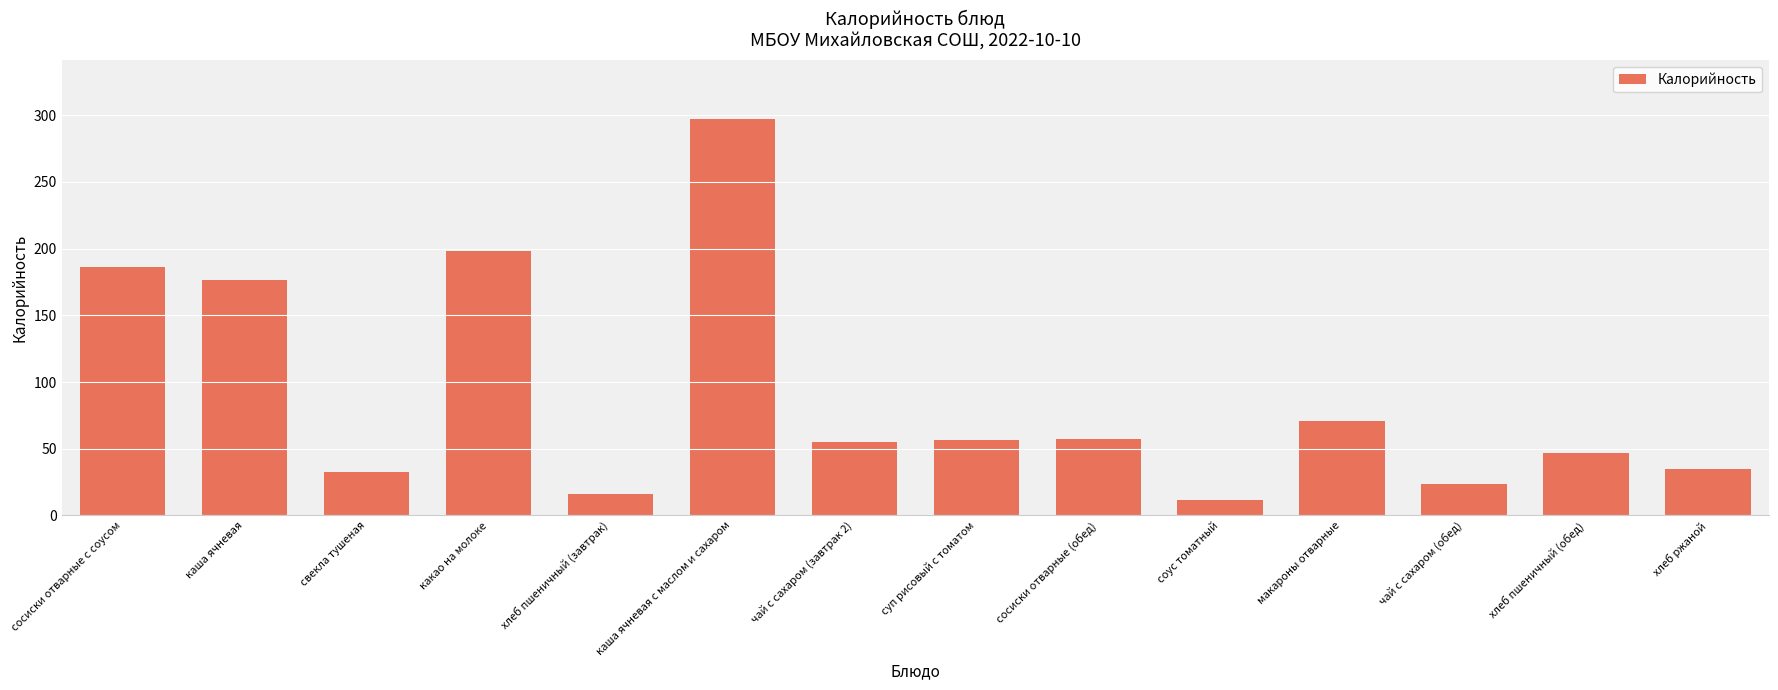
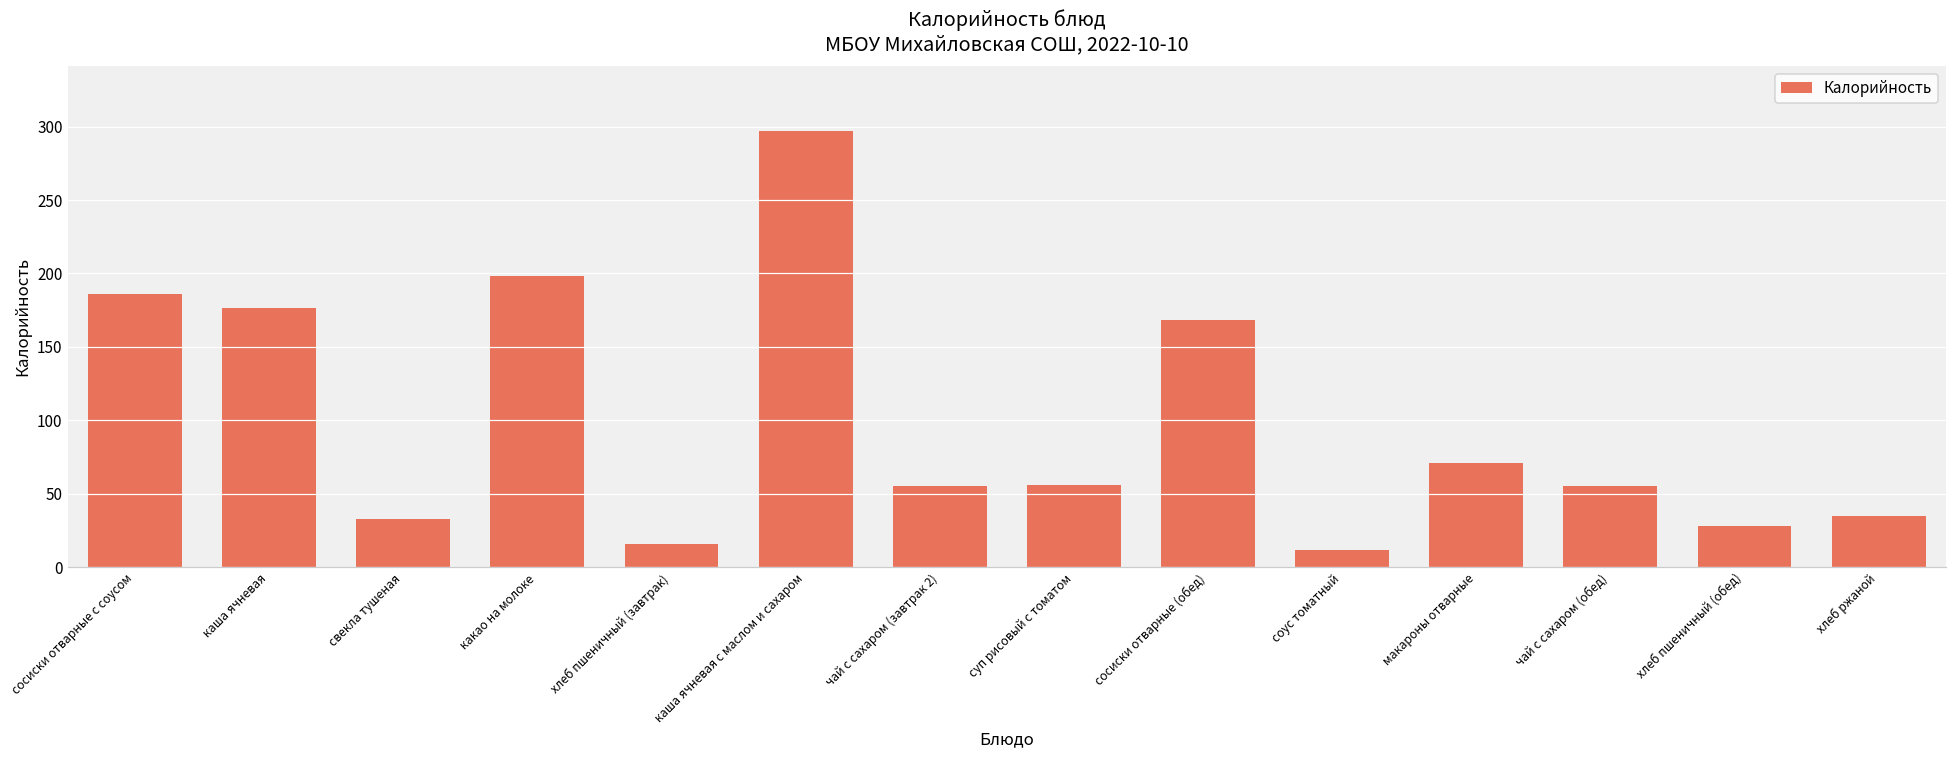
  {
    "сосиски отварные с соусом": 186,
    "каша ячневая": 176,
    "свекла тушеная": 33,
    "какао на молоке": 198,
    "хлеб пшеничный (завтрак)": 16,
    "каша ячневая с маслом и сахаром": 297,
    "чай с сахаром (завтрак 2)": 55,
    "суп рисовый с томатом": 56,
-   "сосиски отварные (обед)": 58,
+   "сосиски отварные (обед)": 168,
    "соус томатный": 11,
    "макароны отварные": 71,
-   "чай с сахаром (обед)": 24,
-   "хлеб пшеничный (обед)": 47,
+   "чай с сахаром (обед)": 55,
+   "хлеб пшеничный (обед)": 28,
    "хлеб ржаной": 35
  }
